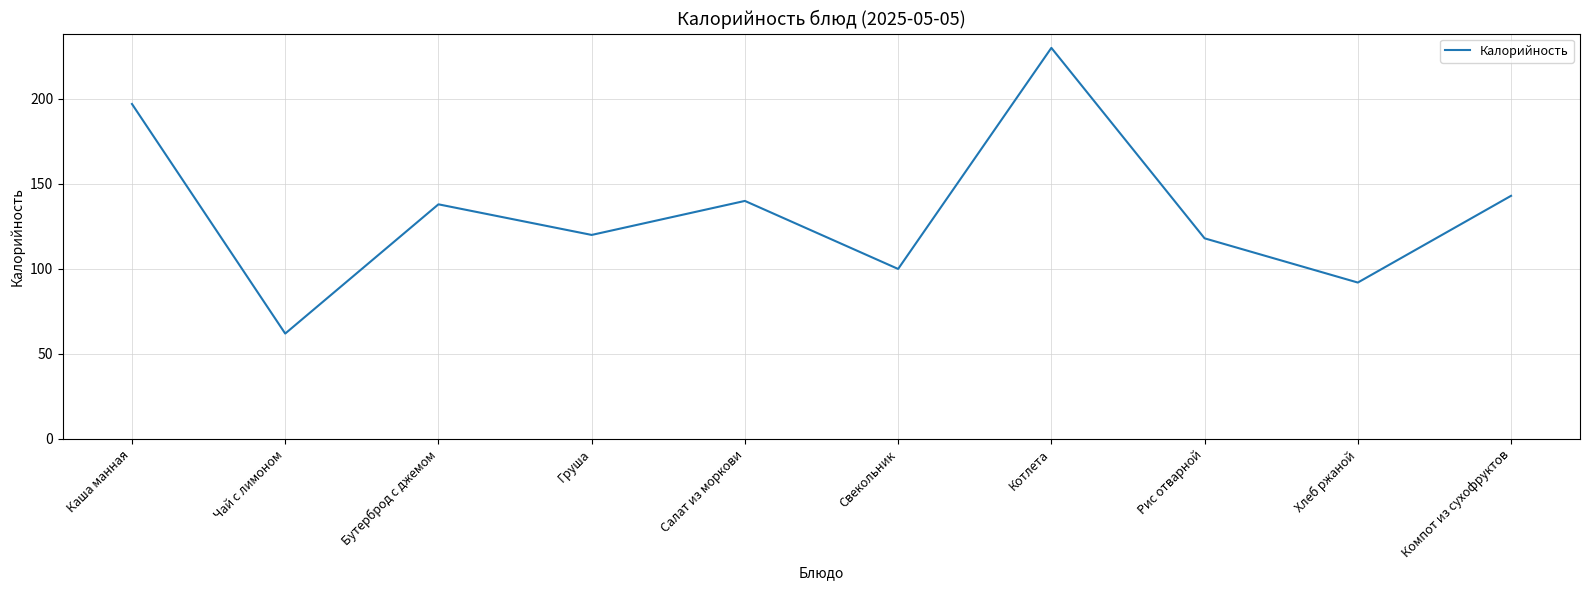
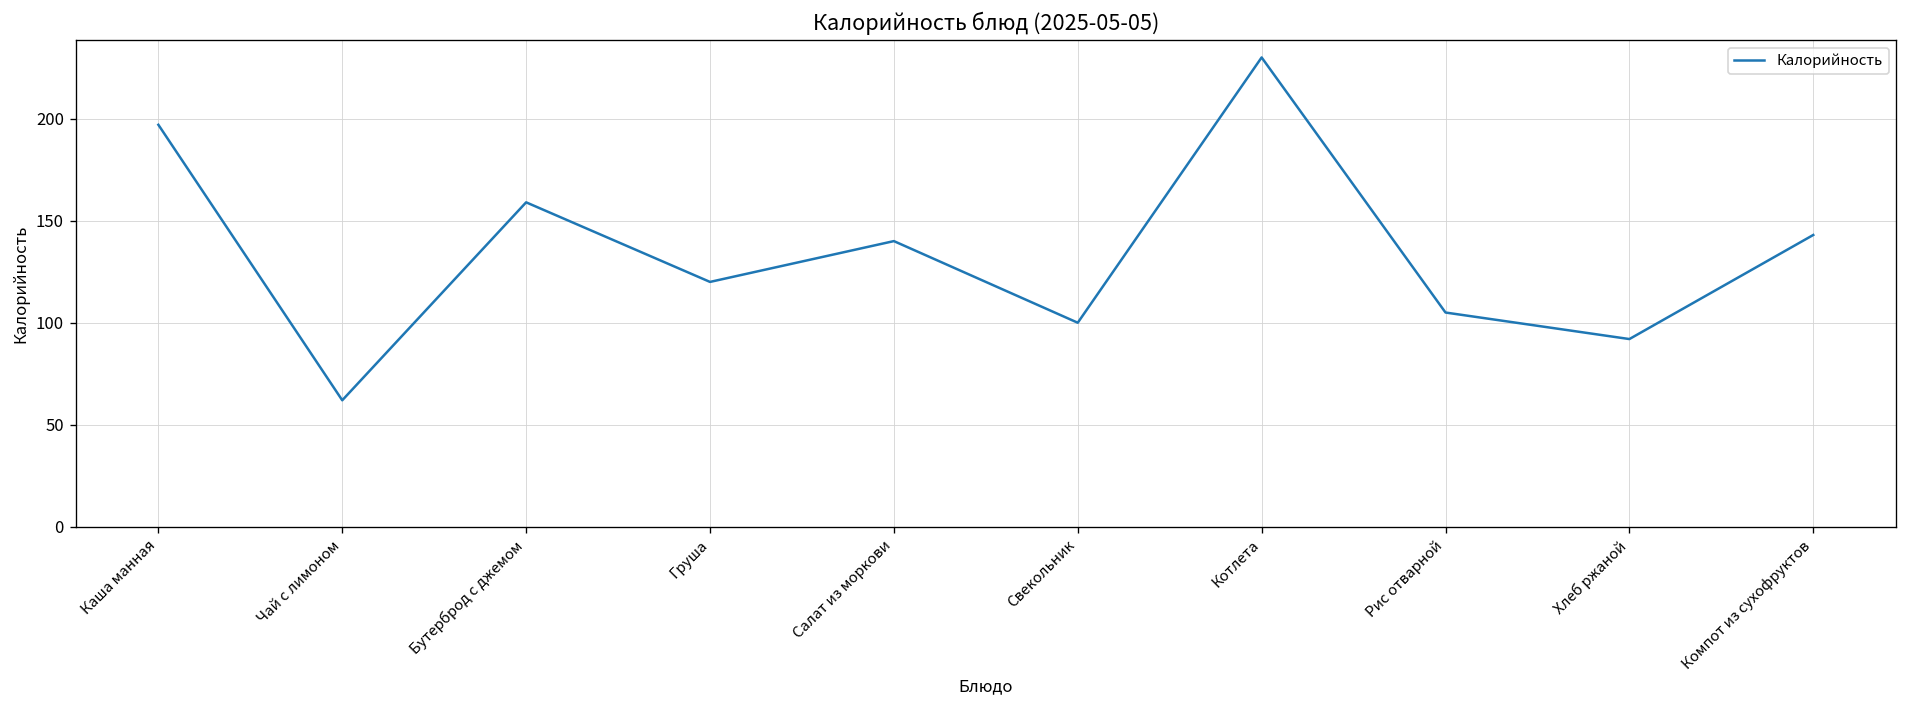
  {
    "Каша манная": 197,
    "Чай с лимоном": 62,
-   "Бутерброд с джемом": 138,
+   "Бутерброд с джемом": 159,
    "Груша": 120,
    "Салат из моркови": 140,
    "Свекольник": 100,
    "Котлета": 230,
-   "Рис отварной": 118,
+   "Рис отварной": 105,
    "Хлеб ржаной": 92,
    "Компот из сухофруктов": 143
  }
